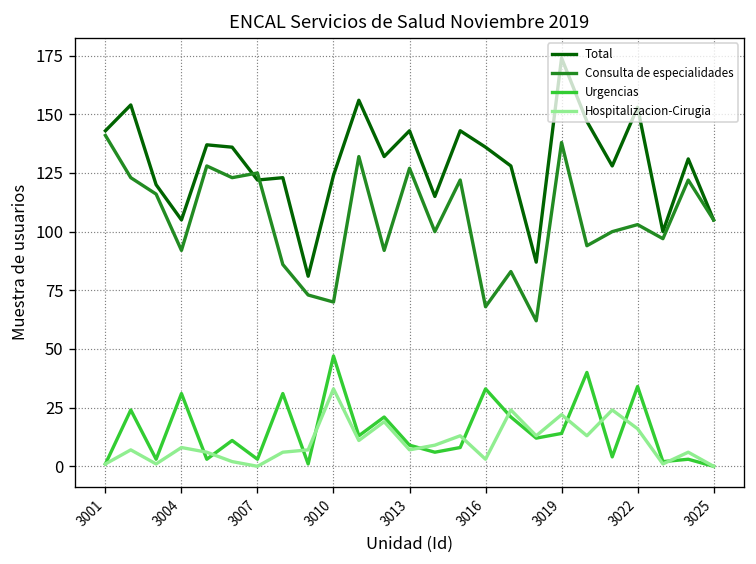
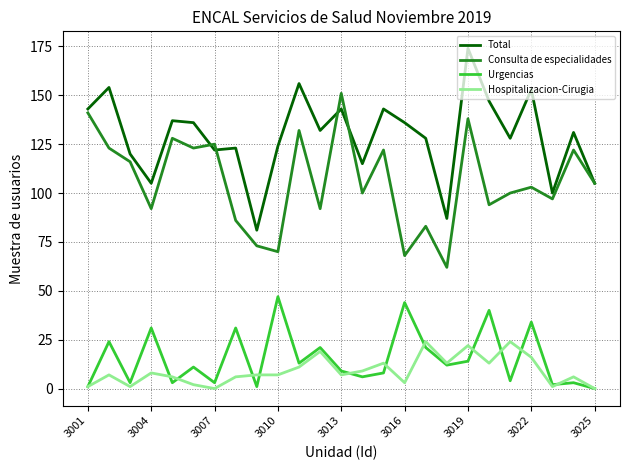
  {
    "Total": {
      "3001": 143,
      "3004": 105,
      "3007": 122,
      "3010": 124,
      "3013": 143,
      "3016": 136
    },
    "Consulta de especialidades": {
      "3001": 141,
      "3004": 92,
      "3007": 125,
      "3010": 70,
-     "3013": 127,
+     "3013": 151,
      "3016": 68,
      "3019": 138,
      "3022": 103
    },
    "Urgencias": {
      "3004": 31,
      "3007": 3,
      "3010": 47,
      "3013": 9,
-     "3016": 33,
+     "3016": 44,
      "3019": 14,
      "3022": 34
    },
    "Hospitalizacion-Cirugia": {
      "3004": 8,
      "3007": 0,
-     "3010": 33,
+     "3010": 7,
      "3013": 7,
      "3016": 3,
      "3019": 22,
      "3022": 16
    }
  }
